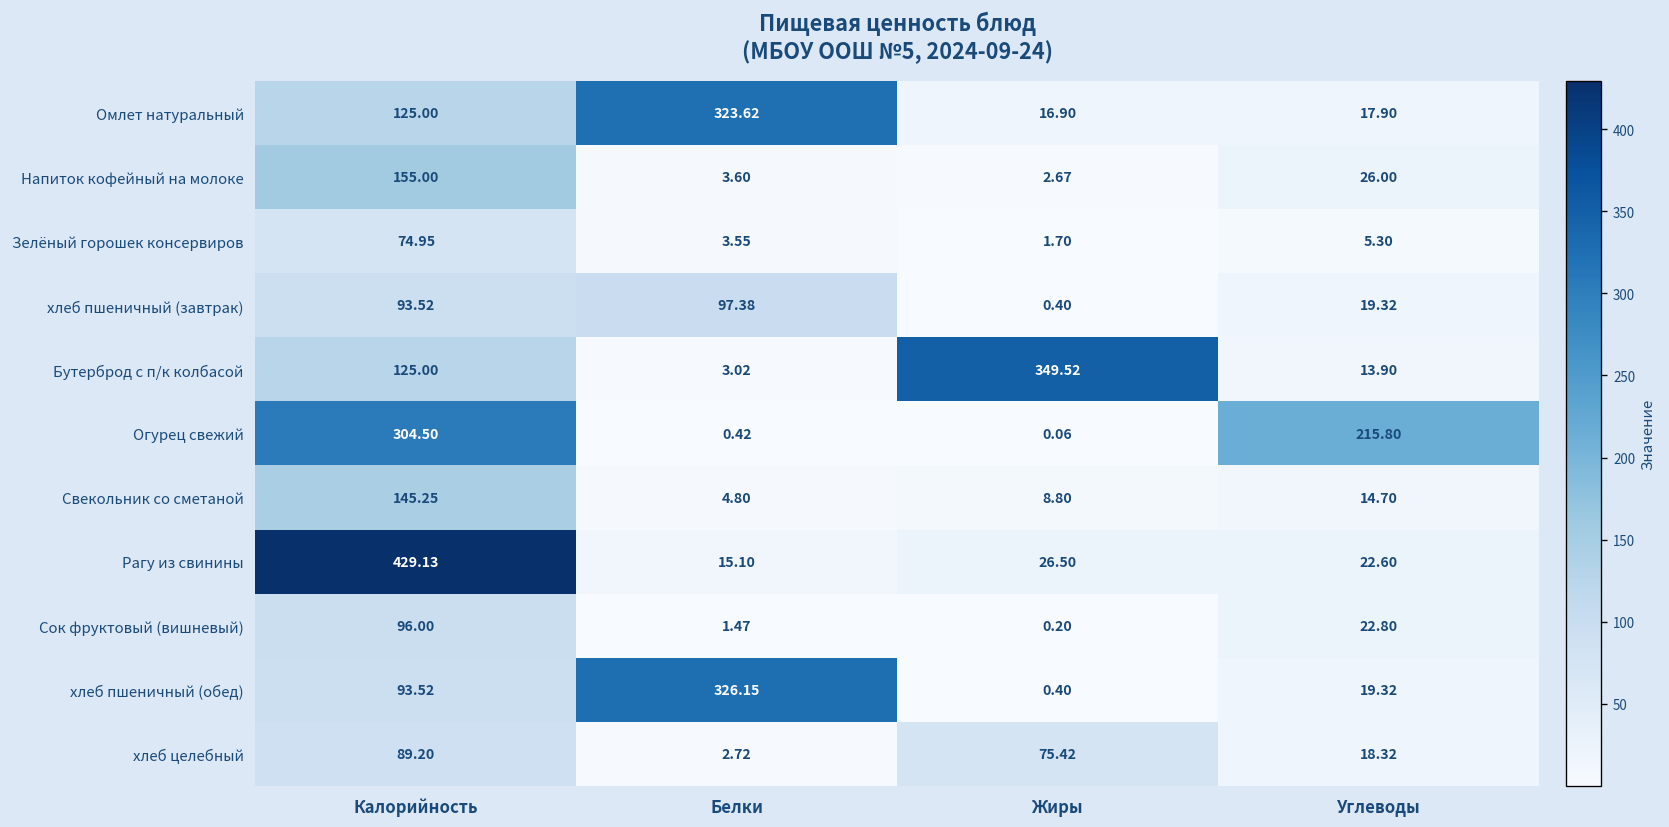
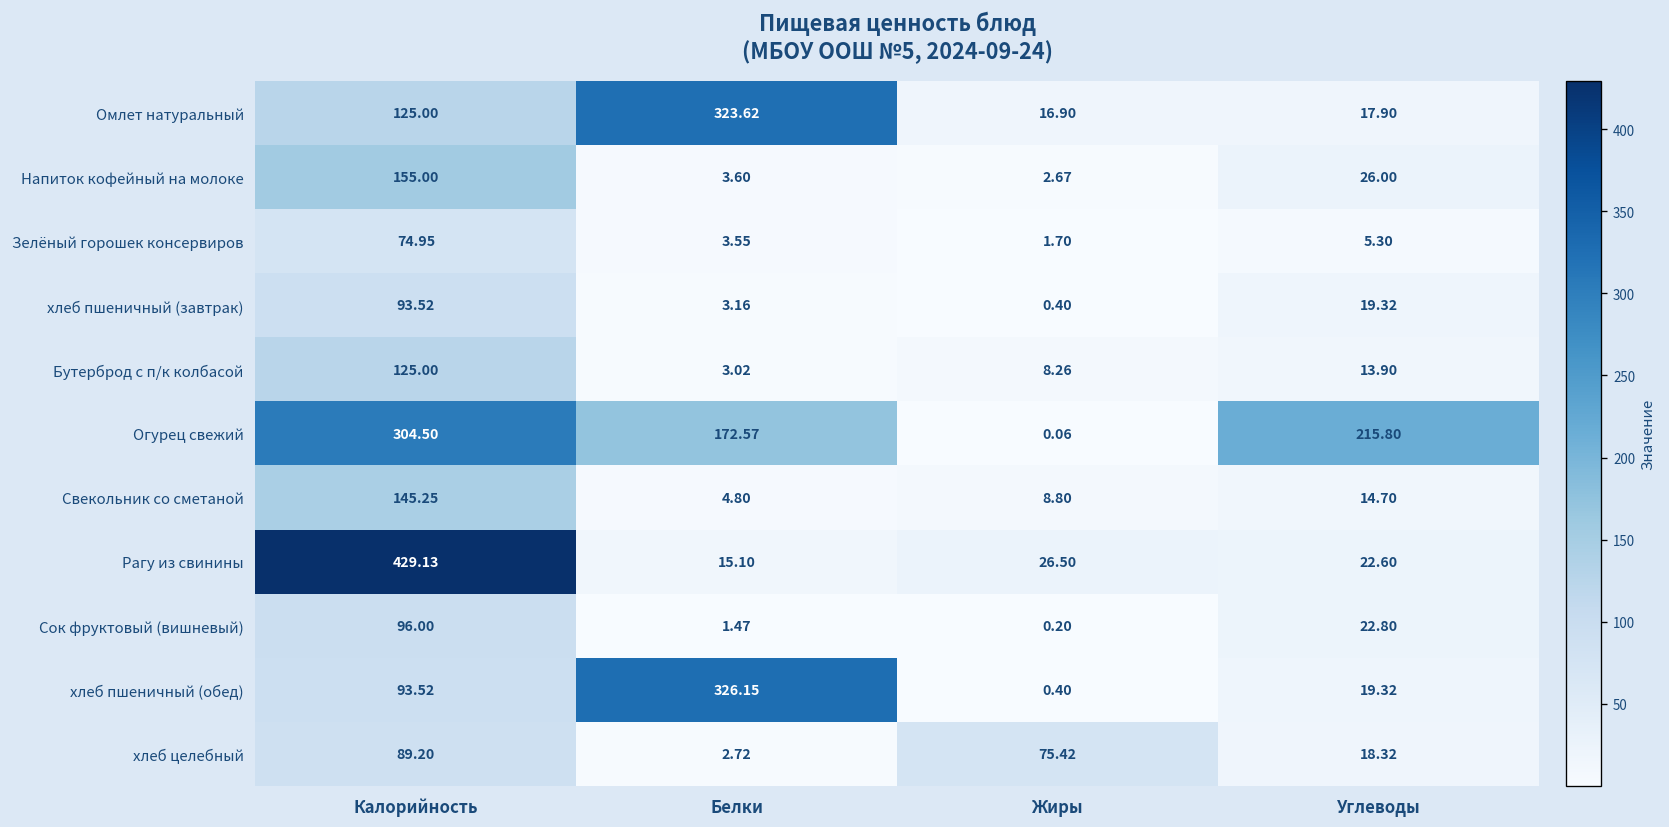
  {
    "Омлет натуральный": {
      "Калорийность": 125.00,
      "Белки": 323.62,
      "Жиры": 16.90,
      "Углеводы": 17.90
    },
    "Напиток кофейный на молоке": {
      "Калорийность": 155.00,
      "Белки": 3.60,
      "Жиры": 2.67,
      "Углеводы": 26.00
    },
    "Зелёный горошек консервиров": {
      "Калорийность": 74.95,
      "Белки": 3.55,
      "Жиры": 1.70,
      "Углеводы": 5.30
    },
    "хлеб пшеничный (завтрак)": {
      "Калорийность": 93.52,
-     "Белки": 97.38,
+     "Белки": 3.16,
      "Жиры": 0.40,
      "Углеводы": 19.32
    },
    "Бутерброд с п/к колбасой": {
      "Калорийность": 125.00,
      "Белки": 3.02,
-     "Жиры": 349.52,
+     "Жиры": 8.26,
      "Углеводы": 13.90
    },
    "Огурец свежий": {
      "Калорийность": 304.50,
-     "Белки": 0.42,
+     "Белки": 172.57,
      "Жиры": 0.06,
      "Углеводы": 215.80
    },
    "Свекольник со сметаной": {
      "Калорийность": 145.25,
      "Белки": 4.80,
      "Жиры": 8.80,
      "Углеводы": 14.70
    },
    "Рагу из свинины": {
      "Калорийность": 429.13,
      "Белки": 15.10,
      "Жиры": 26.50,
      "Углеводы": 22.60
    },
    "Сок фруктовый (вишневый)": {
      "Калорийность": 96.00,
      "Белки": 1.47,
      "Жиры": 0.20,
      "Углеводы": 22.80
    },
    "хлеб пшеничный (обед)": {
      "Калорийность": 93.52,
      "Белки": 326.15,
      "Жиры": 0.40,
      "Углеводы": 19.32
    },
    "хлеб целебный": {
      "Калорийность": 89.20,
      "Белки": 2.72,
      "Жиры": 75.42,
      "Углеводы": 18.32
    }
  }
